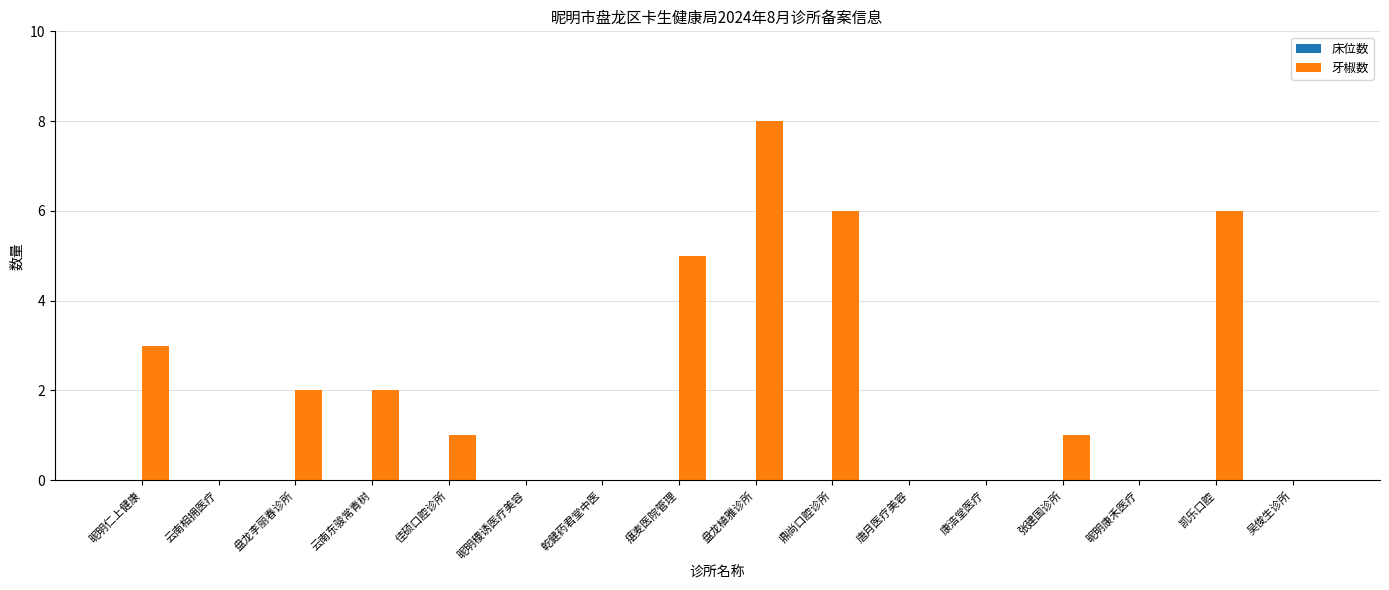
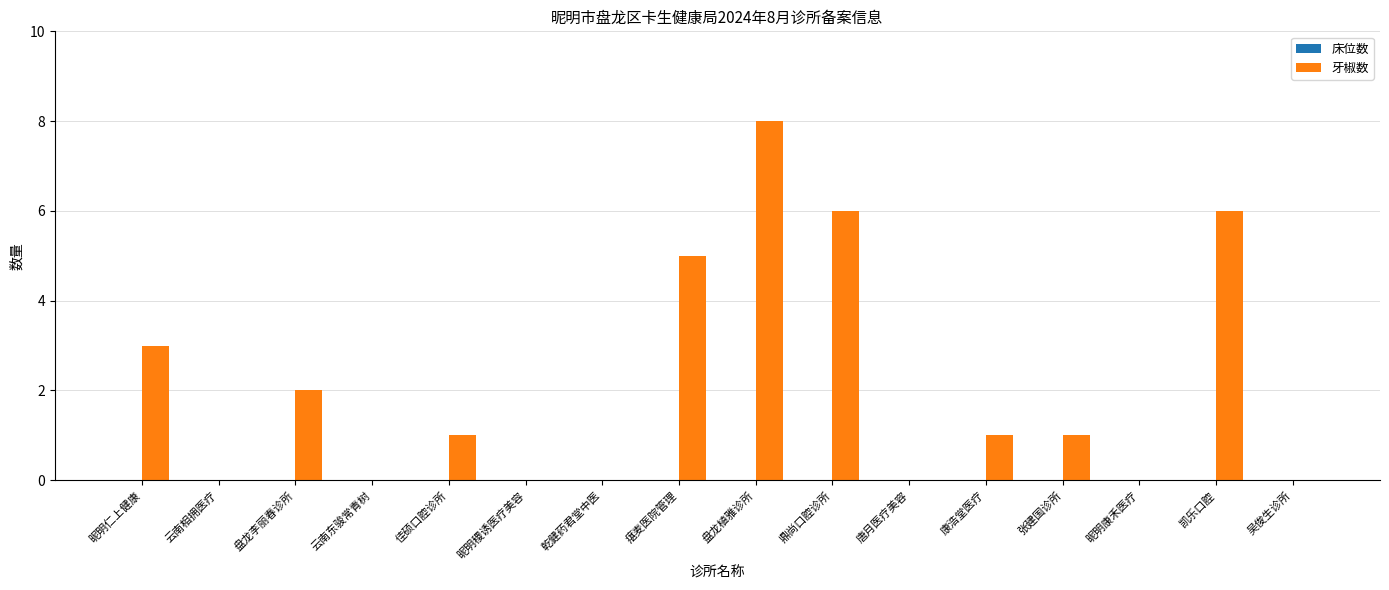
  {
    "床位数": {
      "昵明仁上健康": 0,
      "云南相拥医疗": 0,
      "盘龙李丽春诊所": 0,
      "云南东骏常青树": 0,
      "佳硕口腔诊所": 0,
      "昵明稷诱医疗美容": 0,
      "乾健药君堂中医": 0,
      "瘎麦医院管理": 0,
      "盘龙植雅诊所": 0,
      "鼎尚口腔诊所": 0,
      "唐月医疗美容": 0,
      "康浩堂医疗": 0,
      "张建国诊所": 0,
      "昵明康禾医疗": 0,
      "凯乐口腔": 0,
      "吴俊生诊所": 0
    },
    "牙椒数": {
      "昵明仁上健康": 3,
      "云南相拥医疗": 0,
      "盘龙李丽春诊所": 2,
-     "云南东骏常青树": 2,
+     "云南东骏常青树": 0,
      "佳硕口腔诊所": 1,
      "昵明稷诱医疗美容": 0,
      "乾健药君堂中医": 0,
      "瘎麦医院管理": 5,
      "盘龙植雅诊所": 8,
      "鼎尚口腔诊所": 6,
      "唐月医疗美容": 0,
-     "康浩堂医疗": 0,
+     "康浩堂医疗": 1,
      "张建国诊所": 1,
      "昵明康禾医疗": 0,
      "凯乐口腔": 6,
      "吴俊生诊所": 0
    }
  }
